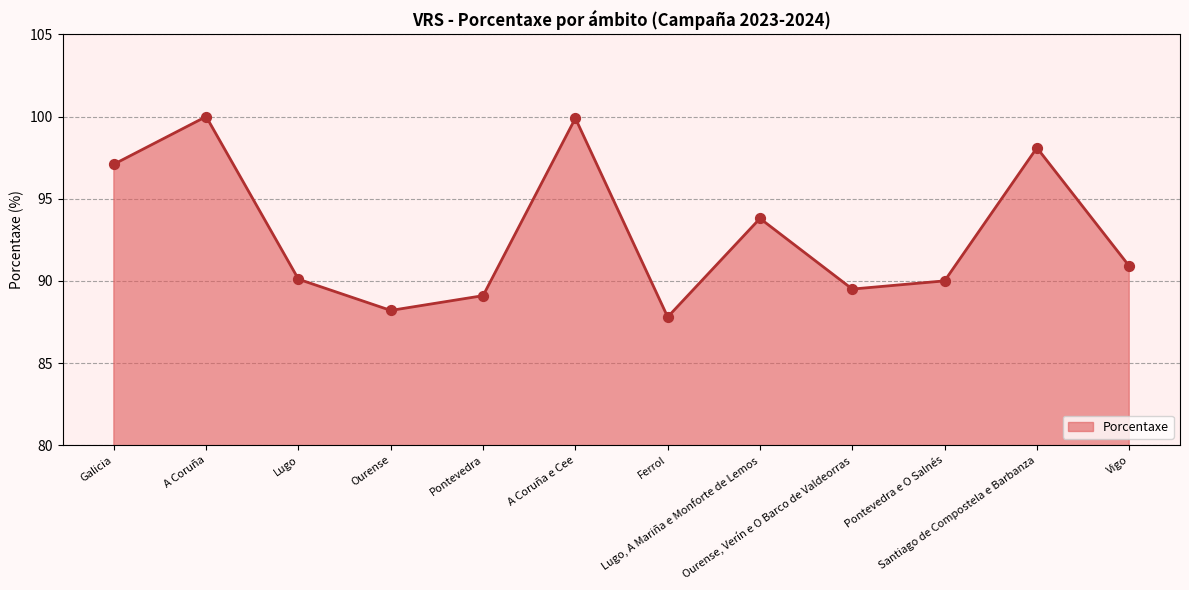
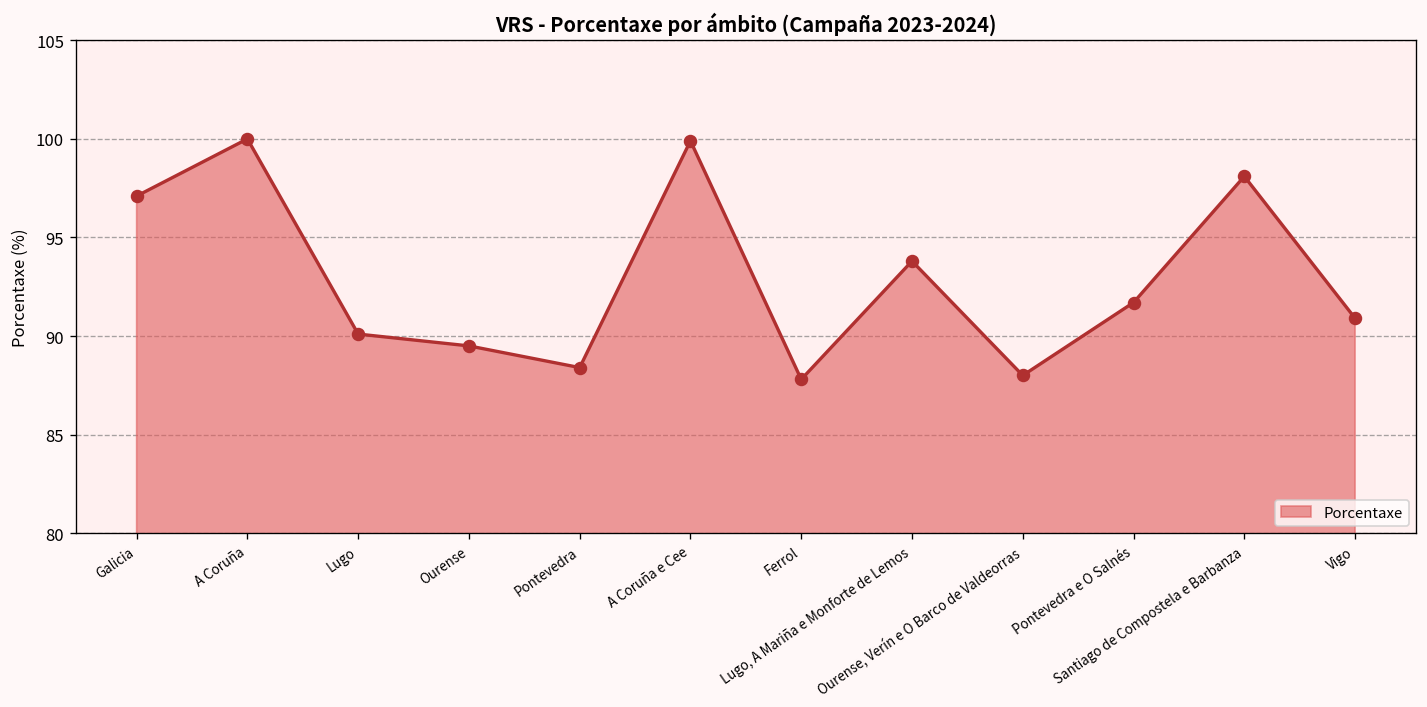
  {
    "Galicia": 97.1,
    "A Coruña": 100.0,
    "Lugo": 90.1,
-   "Ourense": 88.2,
-   "Pontevedra": 89.1,
+   "Ourense": 89.5,
+   "Pontevedra": 88.4,
    "A Coruña e Cee": 99.9,
    "Ferrol": 87.8,
    "Lugo, A Mariña e Monforte de Lemos": 93.8,
-   "Ourense, Verín e O Barco de Valdeorras": 89.5,
-   "Pontevedra e O Salnés": 90.0,
+   "Ourense, Verín e O Barco de Valdeorras": 88.0,
+   "Pontevedra e O Salnés": 91.7,
    "Santiago de Compostela e Barbanza": 98.1,
    "Vigo": 90.9
  }
